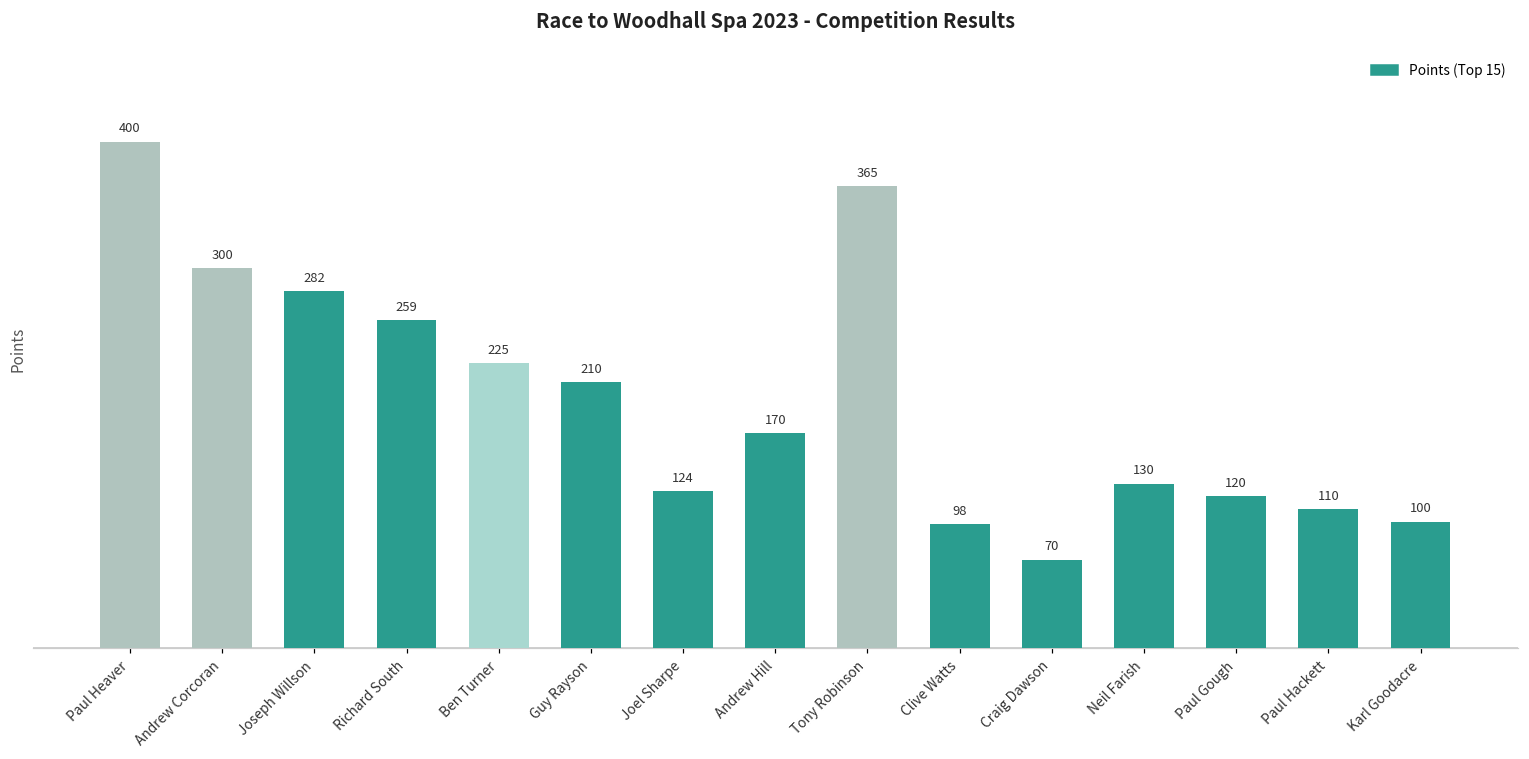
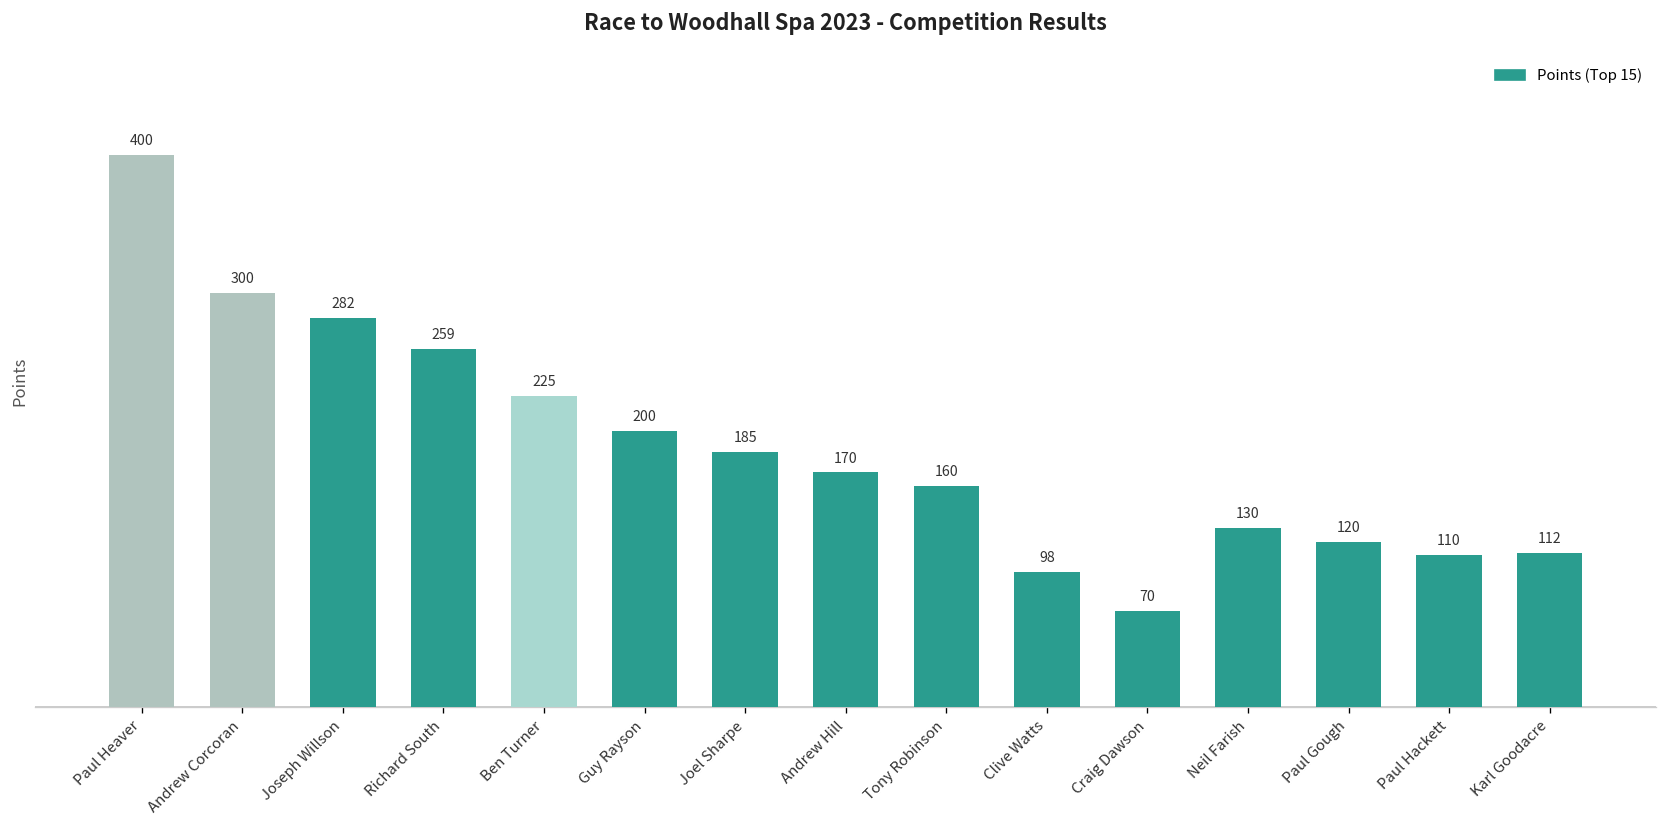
  {
    "Paul Heaver": 400,
    "Andrew Corcoran": 300,
    "Joseph Willson": 282,
    "Richard South": 259,
    "Ben Turner": 225,
-   "Guy Rayson": 210,
-   "Joel Sharpe": 124,
+   "Guy Rayson": 200,
+   "Joel Sharpe": 185,
    "Andrew Hill": 170,
-   "Tony Robinson": 365,
+   "Tony Robinson": 160,
    "Clive Watts": 98,
    "Craig Dawson": 70,
    "Neil Farish": 130,
    "Paul Gough": 120,
    "Paul Hackett": 110,
-   "Karl Goodacre": 100
+   "Karl Goodacre": 112
  }
